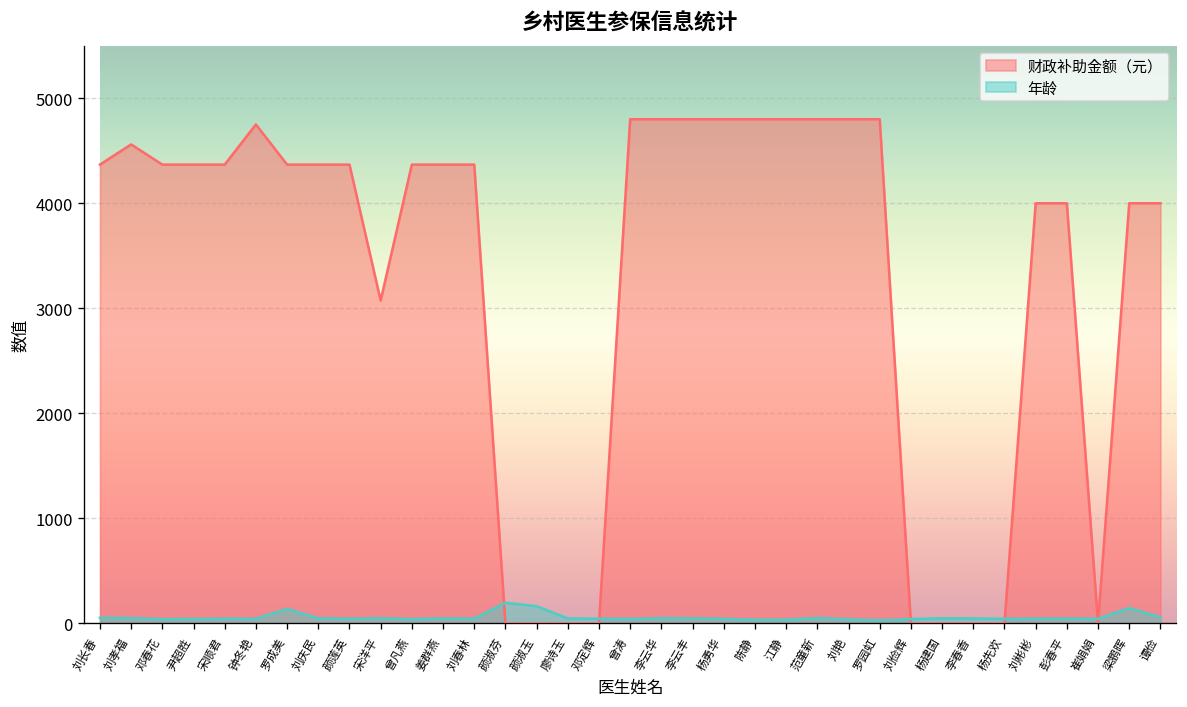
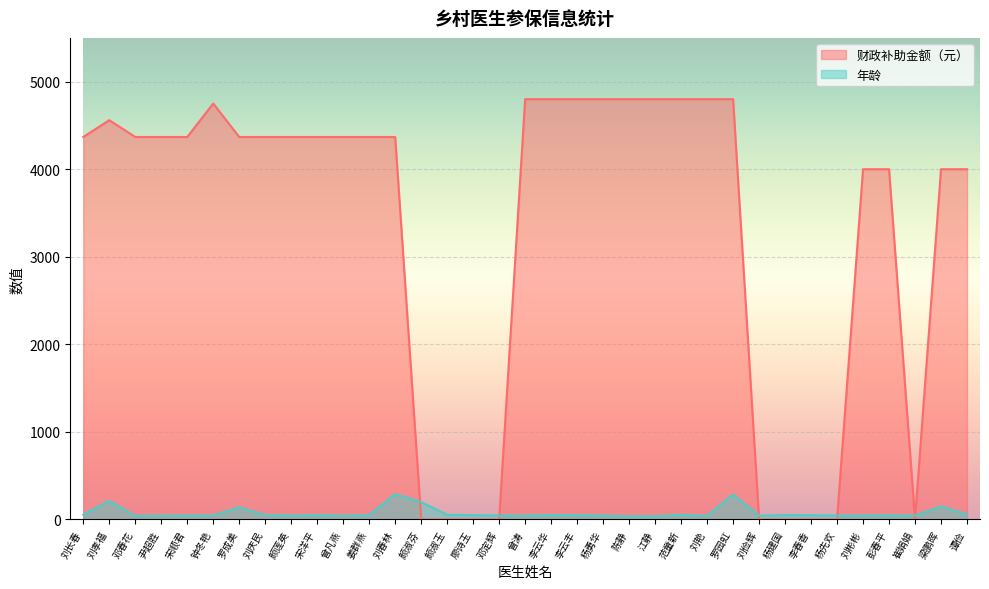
  {
    "财政补助金额（元）": {
      "刘长春": 4400,
      "刘孝福": 4600,
      "邓春花": 4400,
      "尹超胜": 4400,
      "宋顺君": 4400,
      "钟冬艳": 4800,
      "罗成美": 4400,
      "刘庆民": 4400,
      "颜莲英": 4400,
-     "宋洋平": 3100,
+     "宋洋平": 4400,
      "曾凡燕": 4400,
      "姜群燕": 4400,
      "刘春林": 4400,
      "颜淑芬": 0,
      "颜淑玉": 0,
      "廖诗玉": 0,
      "邓定辉": 0,
      "曾涛": 4800,
      "李云华": 4800,
      "李云丰": 4800,
      "杨勇华": 4800,
      "陈静": 4800,
      "江静": 4800,
      "范童新": 4800,
      "刘艳": 4800,
      "罗园虹": 4800,
      "刘俭辉": 0,
      "杨建国": 0,
      "李春香": 0,
      "杨先欢": 0,
      "刘彬彬": 4000,
      "彭春平": 4000,
      "崔娟娟": 0,
      "梁鹏晖": 4000,
      "谭俭": 4000
    },
    "年龄": {
      "刘长春": 100,
-     "刘孝福": 100,
+     "刘孝福": 200,
      "邓春花": 0,
      "尹超胜": 0,
      "宋顺君": 0,
      "钟冬艳": 0,
      "罗成美": 100,
      "刘庆民": 0,
      "颜莲英": 0,
      "宋洋平": 0,
      "曾凡燕": 0,
      "姜群燕": 0,
-     "刘春林": 0,
+     "刘春林": 300,
      "颜淑芬": 200,
-     "颜淑玉": 200,
+     "颜淑玉": 100,
      "廖诗玉": 0,
      "邓定辉": 0,
      "曾涛": 0,
      "李云华": 100,
      "李云丰": 0,
      "杨勇华": 0,
      "陈静": 0,
      "江静": 0,
      "范童新": 100,
      "刘艳": 0,
-     "罗园虹": 0,
+     "罗园虹": 300,
      "刘俭辉": 0,
      "杨建国": 0,
      "李春香": 0,
      "杨先欢": 0,
      "刘彬彬": 0,
      "彭春平": 0,
      "崔娟娟": 0,
      "梁鹏晖": 100,
      "谭俭": 100
    }
  }
